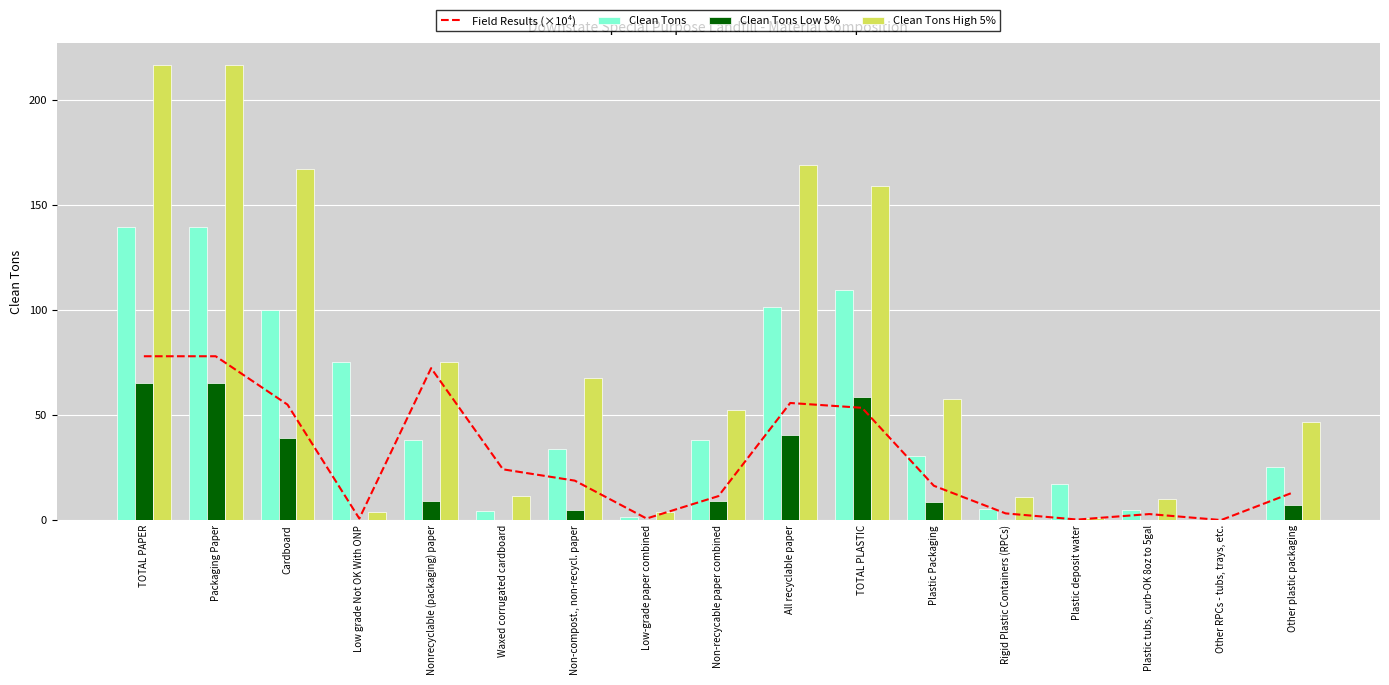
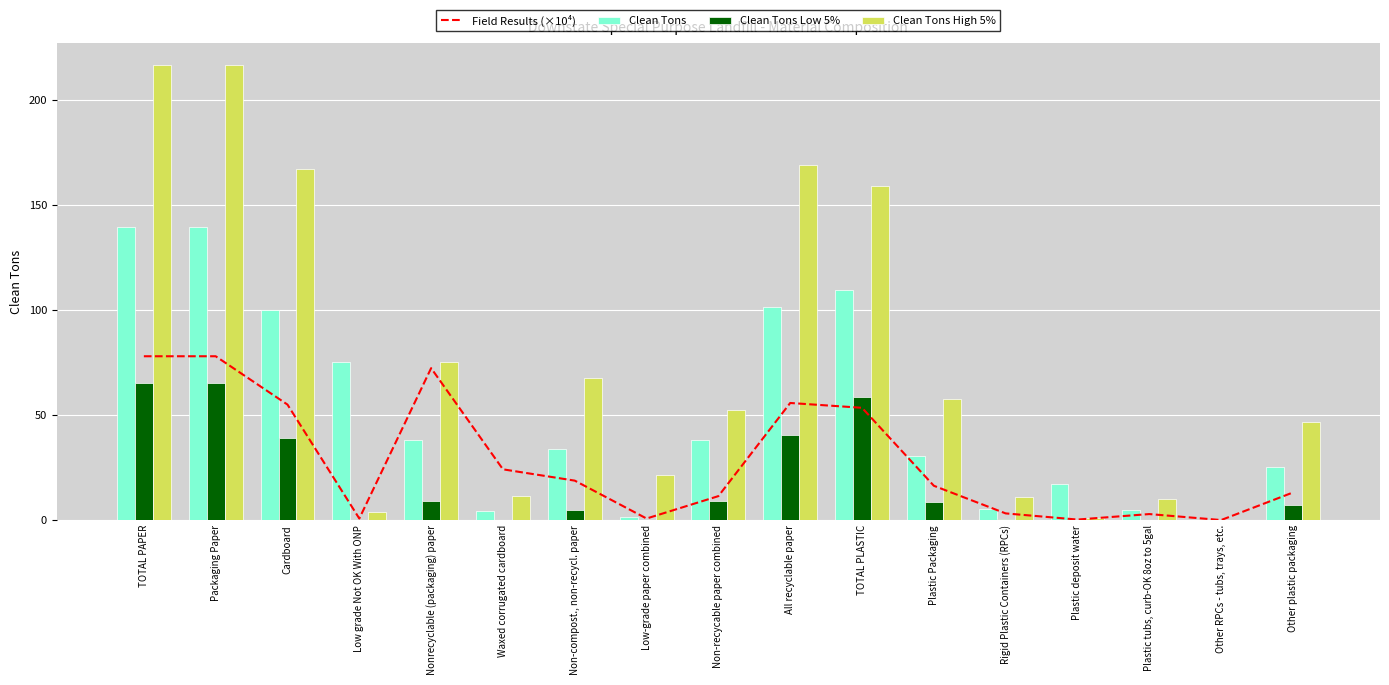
  {
    "Clean Tons": {
      "TOTAL PAPER": 140,
      "Packaging Paper": 140,
      "Cardboard": 100,
      "Low grade Not OK With ONP": 75,
      "Nonrecyclable (packaging) paper": 38,
      "Waxed corrugated cardboard": 4,
      "Non-compost., non-recycl. paper": 34,
      "Low-grade paper combined": 1,
      "Non-recycable paper combined": 38,
      "All recyclable paper": 101,
      "TOTAL PLASTIC": 110,
      "Plastic Packaging": 31,
      "Rigid Plastic Containers (RPCs)": 5,
      "Plastic deposit water": 17,
      "Plastic tubs, curb-OK 8oz to 5gal": 5,
      "Other plastic packaging": 25
    },
    "Field Results (×10⁴)": {
      "TOTAL PAPER": 78,
      "Packaging Paper": 78,
      "Cardboard": 55,
      "Low grade Not OK With ONP": 1,
      "Nonrecyclable (packaging) paper": 72,
      "Waxed corrugated cardboard": 24,
      "Non-compost., non-recycl. paper": 19,
      "Low-grade paper combined": 1,
      "Non-recycable paper combined": 11,
      "All recyclable paper": 56,
      "TOTAL PLASTIC": 53,
      "Plastic Packaging": 16,
      "Rigid Plastic Containers (RPCs)": 3,
      "Plastic deposit water": 0,
      "Plastic tubs, curb-OK 8oz to 5gal": 3,
      "Other RPCs - tubs, trays, etc.": 0,
      "Other plastic packaging": 13
    },
    "Clean Tons Low 5%": {
      "TOTAL PAPER": 65,
      "Packaging Paper": 65,
      "Cardboard": 39,
      "Low grade Not OK With ONP": 0,
      "Nonrecyclable (packaging) paper": 9,
      "Waxed corrugated cardboard": 0,
      "Non-compost., non-recycl. paper": 5,
      "Low-grade paper combined": 0,
      "Non-recycable paper combined": 9,
      "All recyclable paper": 40,
      "TOTAL PLASTIC": 59,
      "Plastic Packaging": 9,
      "Plastic deposit water": 0,
      "Plastic tubs, curb-OK 8oz to 5gal": 0,
      "Other RPCs - tubs, trays, etc.": 0,
      "Other plastic packaging": 7
    },
    "Clean Tons High 5%": {
      "TOTAL PAPER": 217,
      "Packaging Paper": 217,
      "Cardboard": 167,
      "Low grade Not OK With ONP": 4,
      "Nonrecyclable (packaging) paper": 75,
      "Waxed corrugated cardboard": 11,
      "Non-compost., non-recycl. paper": 68,
-     "Low-grade paper combined": 4,
+     "Low-grade paper combined": 22,
      "Non-recycable paper combined": 52,
      "All recyclable paper": 169,
      "TOTAL PLASTIC": 159,
      "Plastic Packaging": 58,
      "Rigid Plastic Containers (RPCs)": 11,
      "Plastic tubs, curb-OK 8oz to 5gal": 10,
      "Other plastic packaging": 47
    }
  }
